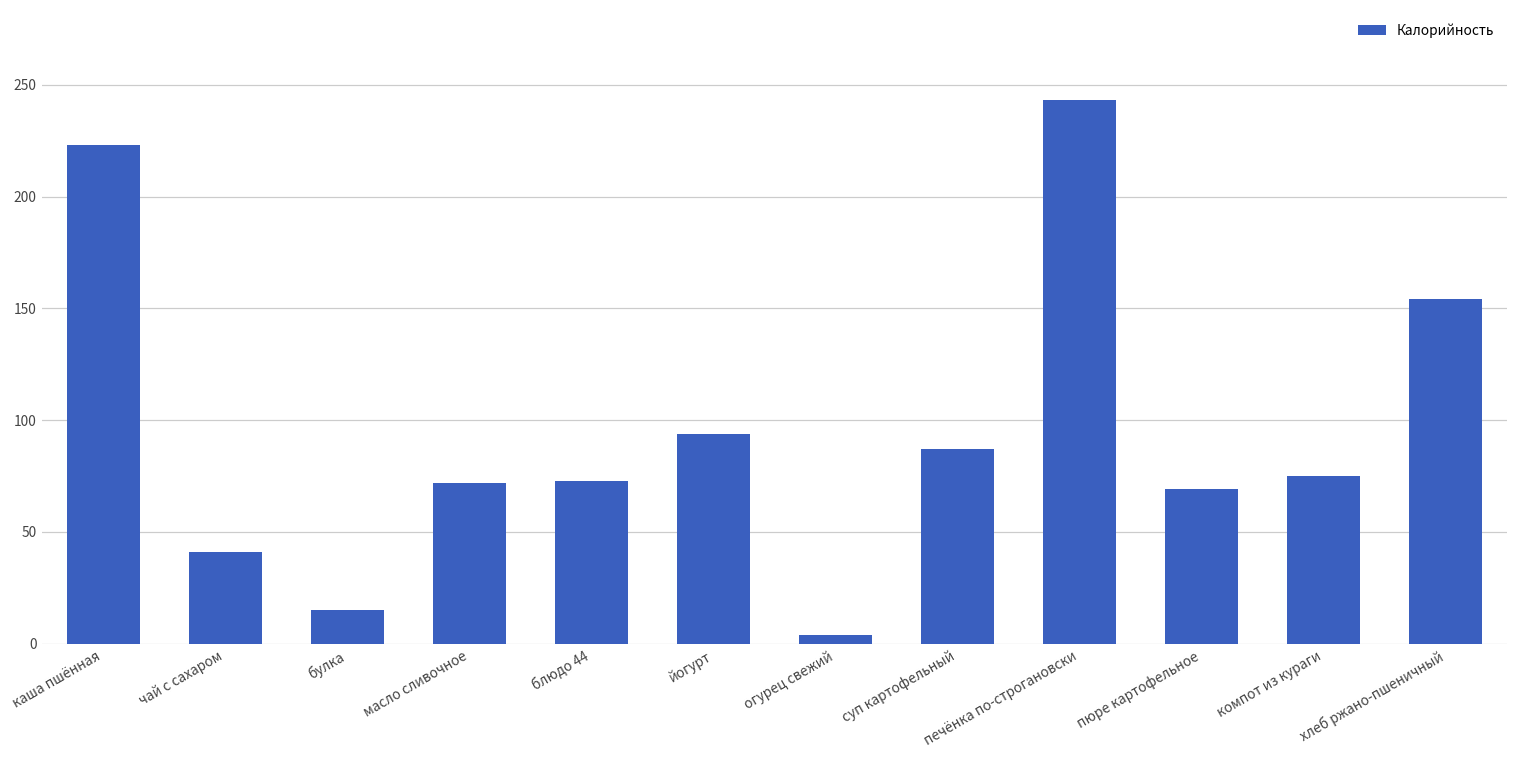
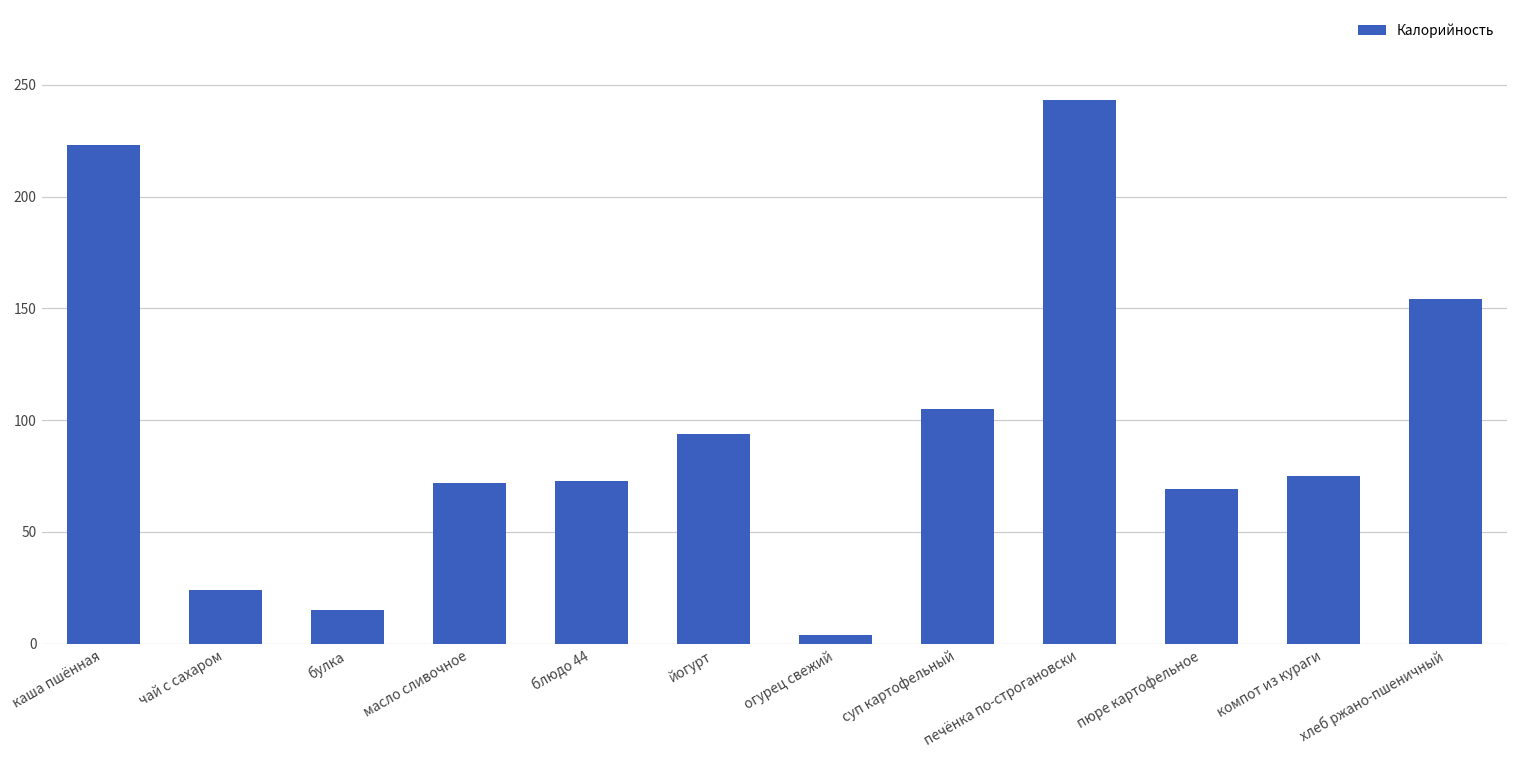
  {
    "каша пшённая": 223,
-   "чай с сахаром": 41,
+   "чай с сахаром": 24,
    "булка": 15,
    "масло сливочное": 72,
    "блюдо 44": 73,
    "йогурт": 94,
    "огурец свежий": 4,
-   "суп картофельный": 87,
+   "суп картофельный": 105,
    "печёнка по-строгановски": 243,
    "пюре картофельное": 69,
    "компот из кураги": 75,
    "хлеб ржано-пшеничный": 154
  }
